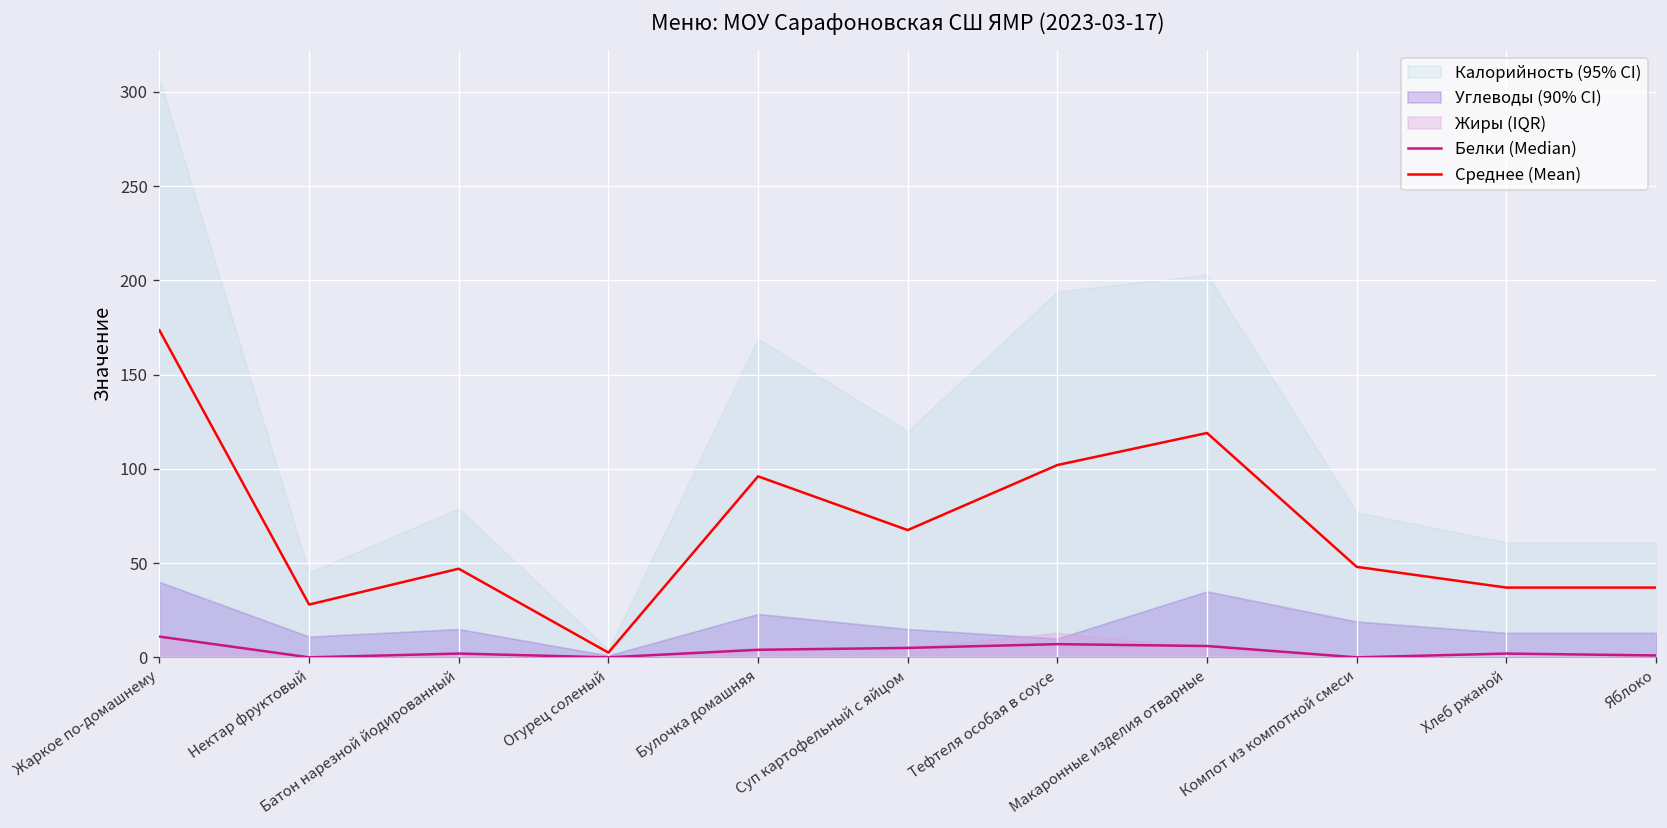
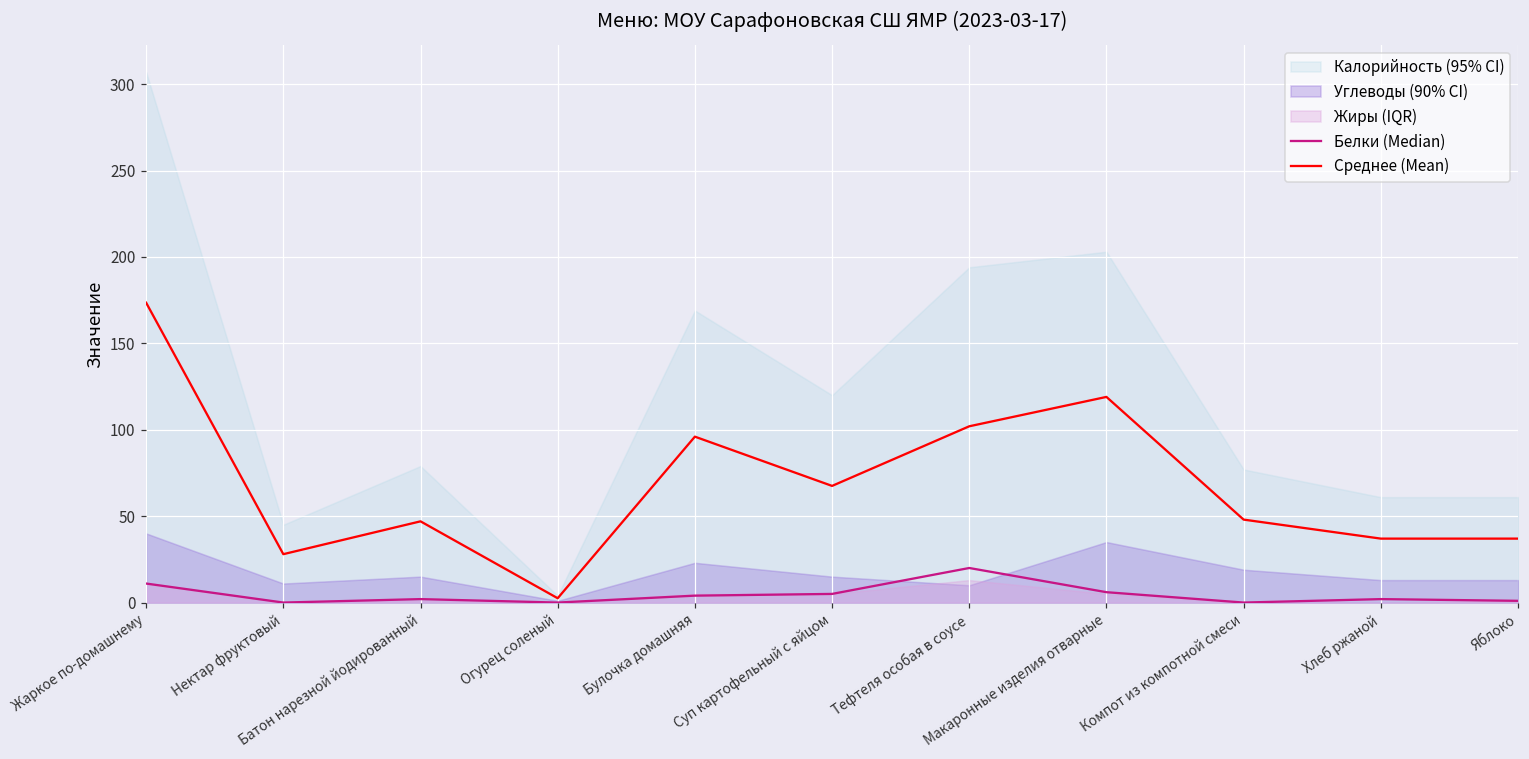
  {
    "Белки (Median)": {
-     "Тефтеля особая в соусе": 7,
+     "Тефтеля особая в соусе": 20,
      "Хлеб ржаной": 2
    },
    "Среднее (Mean)": {
      "Жаркое по-домашнему": 174,
      "Нектар фруктовый": 28,
      "Батон нарезной йодированный": 47,
      "Булочка домашняя": 96,
      "Суп картофельный с яйцом": 68,
      "Тефтеля особая в соусе": 102,
      "Макаронные изделия отварные": 119,
      "Компот из компотной смеси": 48,
      "Хлеб ржаной": 37,
      "Яблоко": 37
    }
  }
